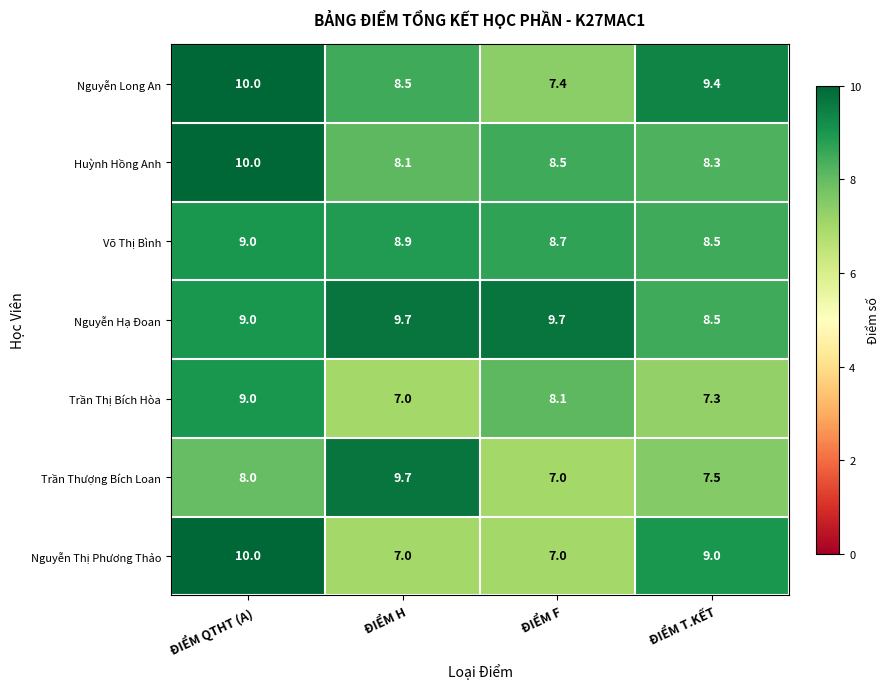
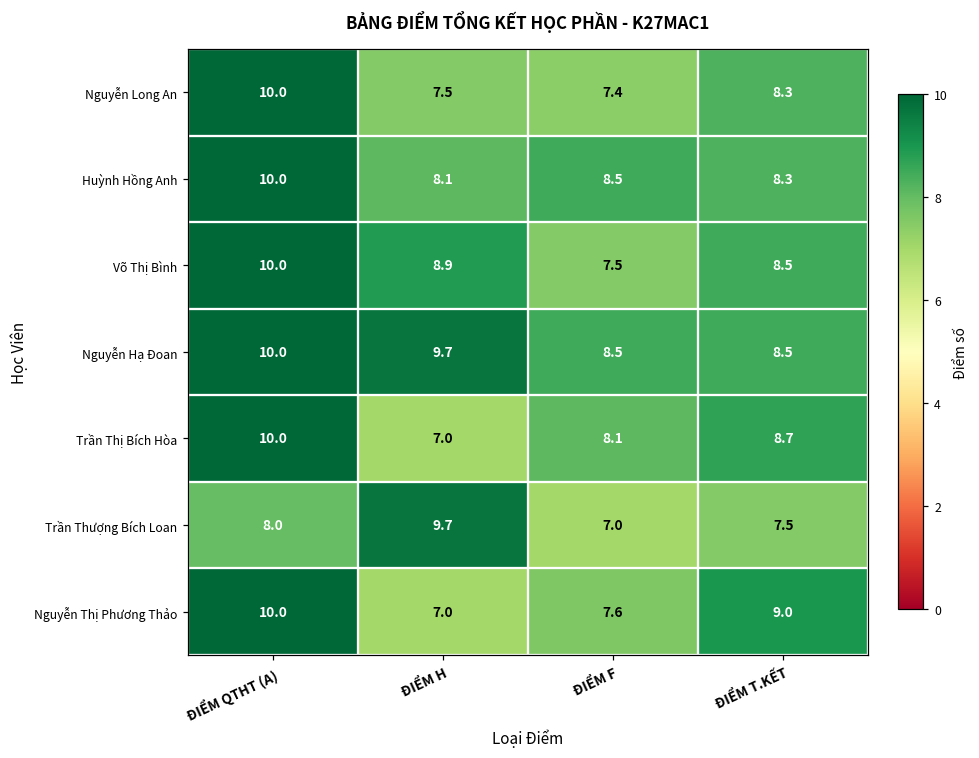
  {
    "Nguyễn Long An": {
      "ĐIỂM QTHT (A)": 10.0,
-     "ĐIỂM H": 8.5,
+     "ĐIỂM H": 7.5,
      "ĐIỂM F": 7.4,
-     "ĐIỂM T.KẾT": 9.4
+     "ĐIỂM T.KẾT": 8.3
    },
    "Huỳnh Hồng Anh": {
      "ĐIỂM QTHT (A)": 10.0,
      "ĐIỂM H": 8.1,
      "ĐIỂM F": 8.5,
      "ĐIỂM T.KẾT": 8.3
    },
    "Võ Thị Bình": {
-     "ĐIỂM QTHT (A)": 9.0,
+     "ĐIỂM QTHT (A)": 10.0,
      "ĐIỂM H": 8.9,
-     "ĐIỂM F": 8.7,
+     "ĐIỂM F": 7.5,
      "ĐIỂM T.KẾT": 8.5
    },
    "Nguyễn Hạ Đoan": {
-     "ĐIỂM QTHT (A)": 9.0,
+     "ĐIỂM QTHT (A)": 10.0,
      "ĐIỂM H": 9.7,
-     "ĐIỂM F": 9.7,
+     "ĐIỂM F": 8.5,
      "ĐIỂM T.KẾT": 8.5
    },
    "Trần Thị Bích Hòa": {
-     "ĐIỂM QTHT (A)": 9.0,
+     "ĐIỂM QTHT (A)": 10.0,
      "ĐIỂM H": 7.0,
      "ĐIỂM F": 8.1,
-     "ĐIỂM T.KẾT": 7.3
+     "ĐIỂM T.KẾT": 8.7
    },
    "Trần Thượng Bích Loan": {
      "ĐIỂM QTHT (A)": 8.0,
      "ĐIỂM H": 9.7,
      "ĐIỂM F": 7.0,
      "ĐIỂM T.KẾT": 7.5
    },
    "Nguyễn Thị Phương Thảo": {
      "ĐIỂM QTHT (A)": 10.0,
      "ĐIỂM H": 7.0,
-     "ĐIỂM F": 7.0,
+     "ĐIỂM F": 7.6,
      "ĐIỂM T.KẾT": 9.0
    }
  }
